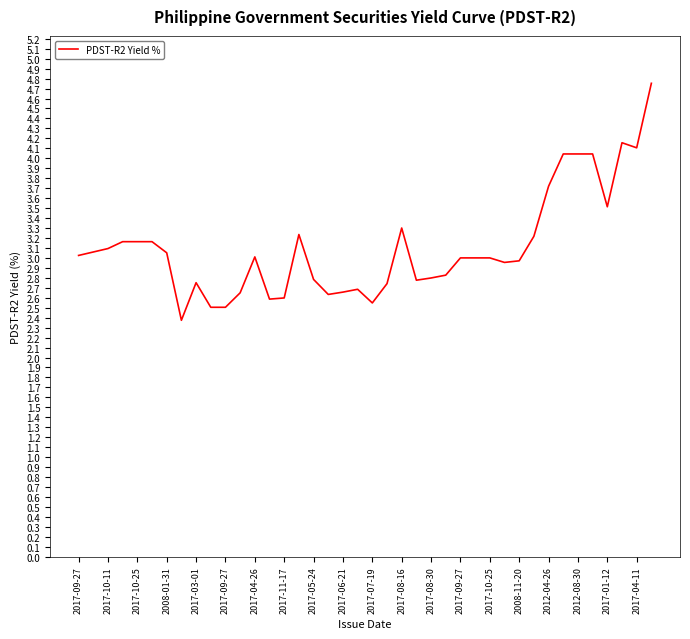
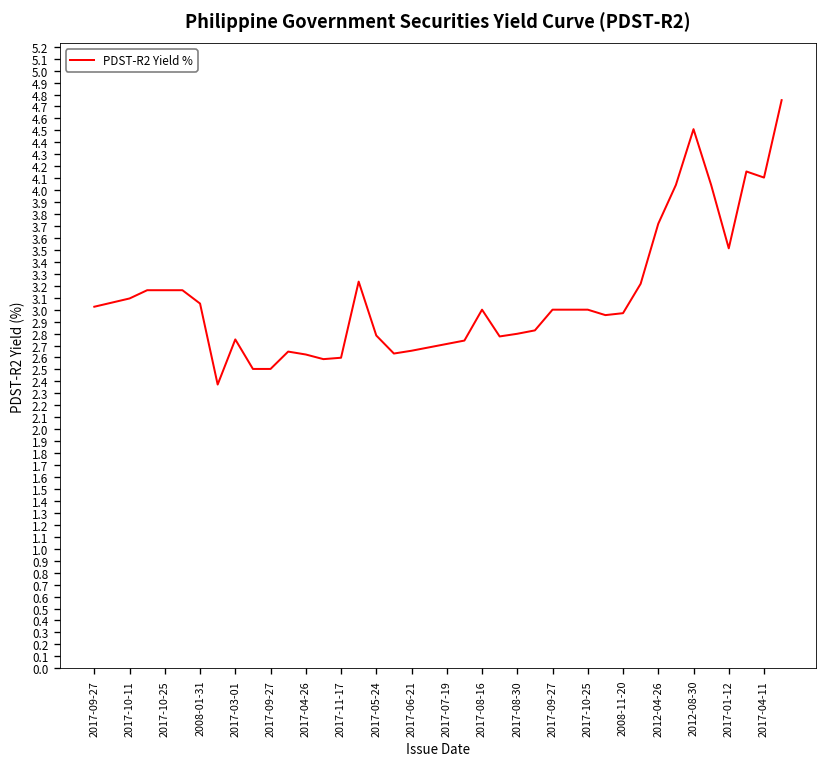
  {
    "2008-01-31": 3.1,
    "2017-03-01": 2.8,
-   "2017-04-26": 3.0,
+   "2017-04-26": 2.6,
    "2017-05-24": 2.8,
    "2017-06-21": 2.7,
-   "2017-07-19": 2.5,
-   "2017-08-16": 3.3,
+   "2017-07-19": 2.7,
+   "2017-08-16": 3.0,
    "2017-08-30": 2.8,
    "2008-11-20": 3.0,
    "2012-04-26": 3.7,
-   "2012-08-30": 4.0,
+   "2012-08-30": 4.5,
    "2017-01-12": 3.5,
    "2017-04-11": 4.1
  }
